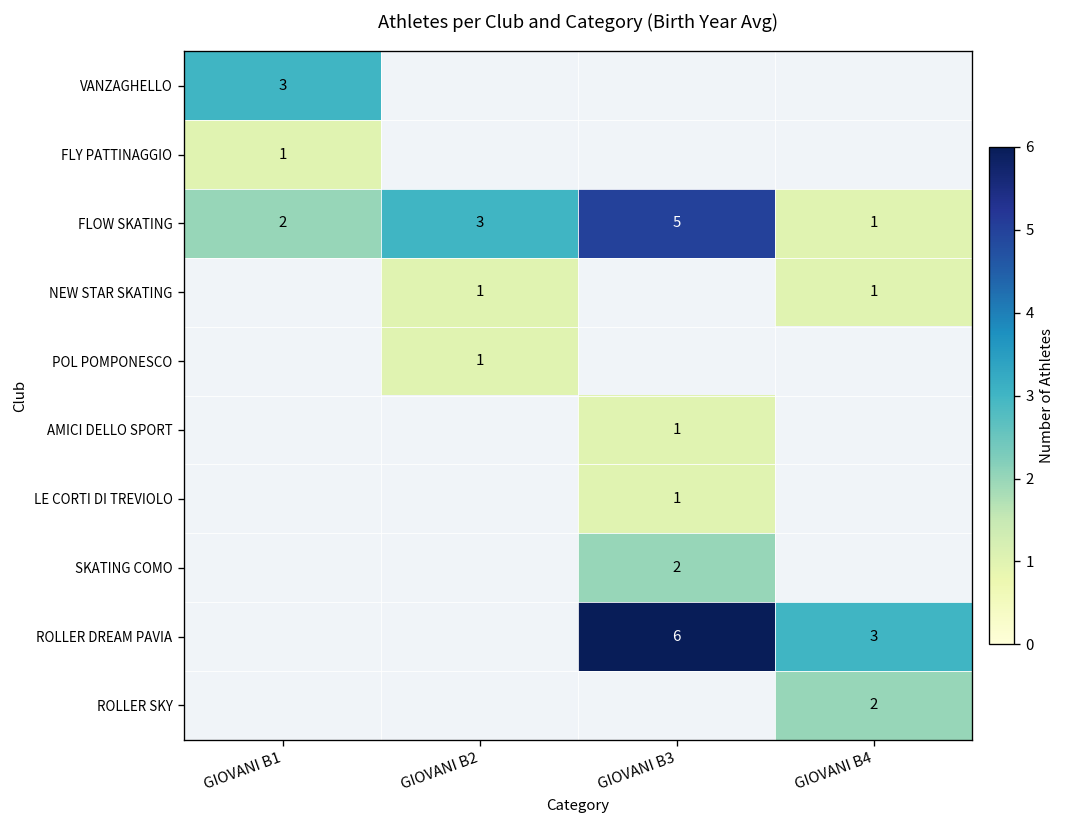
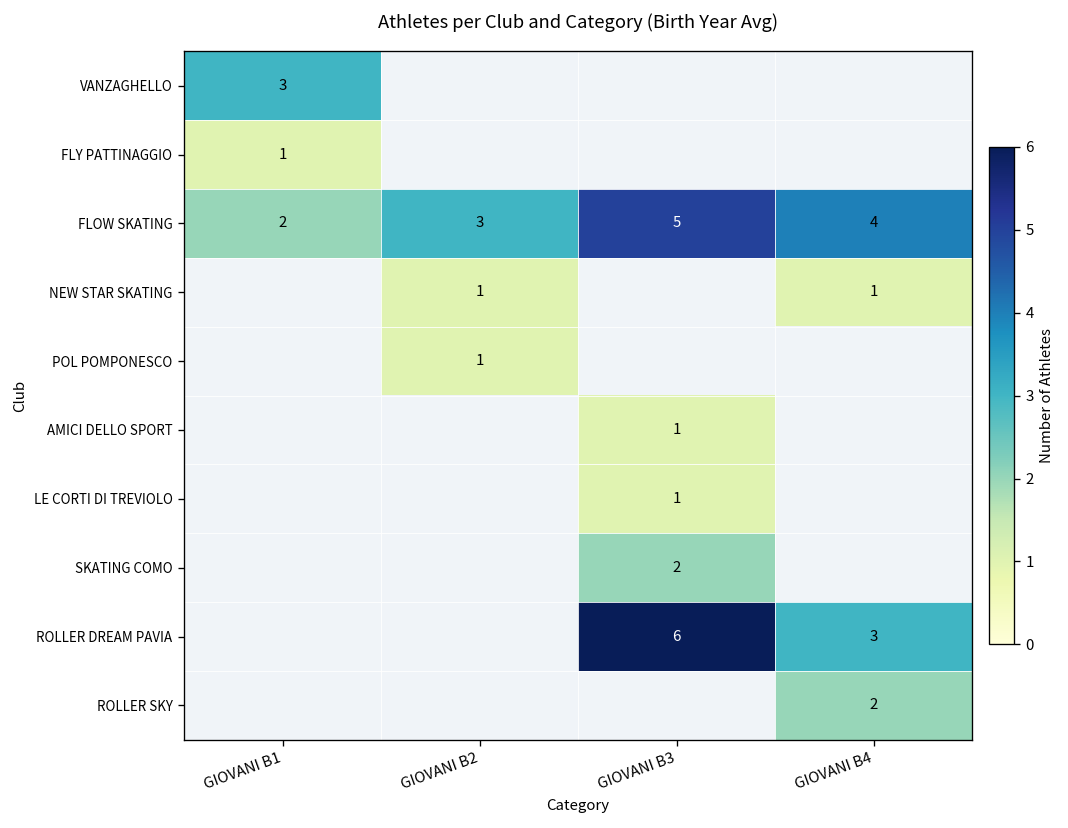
  {
    "VANZAGHELLO": {
      "GIOVANI B1": 3
    },
    "FLY PATTINAGGIO": {
      "GIOVANI B1": 1
    },
    "FLOW SKATING": {
      "GIOVANI B1": 2,
      "GIOVANI B2": 3,
      "GIOVANI B3": 5,
-     "GIOVANI B4": 1
+     "GIOVANI B4": 4
    },
    "NEW STAR SKATING": {
      "GIOVANI B2": 1,
      "GIOVANI B4": 1
    },
    "POL POMPONESCO": {
      "GIOVANI B2": 1
    },
    "AMICI DELLO SPORT": {
      "GIOVANI B3": 1
    },
    "LE CORTI DI TREVIOLO": {
      "GIOVANI B3": 1
    },
    "SKATING COMO": {
      "GIOVANI B3": 2
    },
    "ROLLER DREAM PAVIA": {
      "GIOVANI B3": 6,
      "GIOVANI B4": 3
    },
    "ROLLER SKY": {
      "GIOVANI B4": 2
    }
  }
